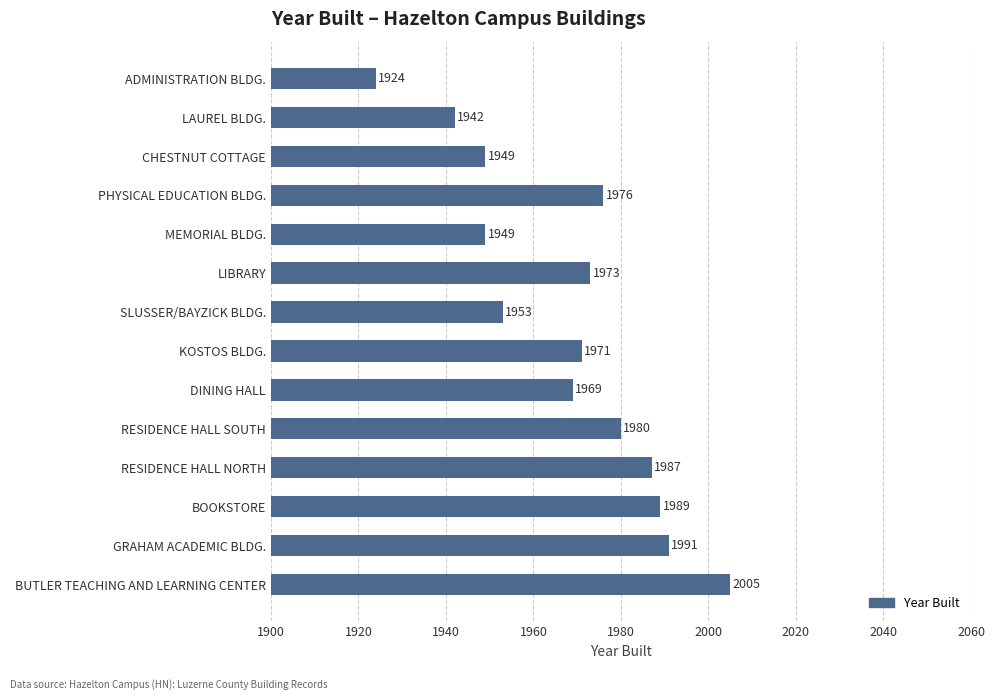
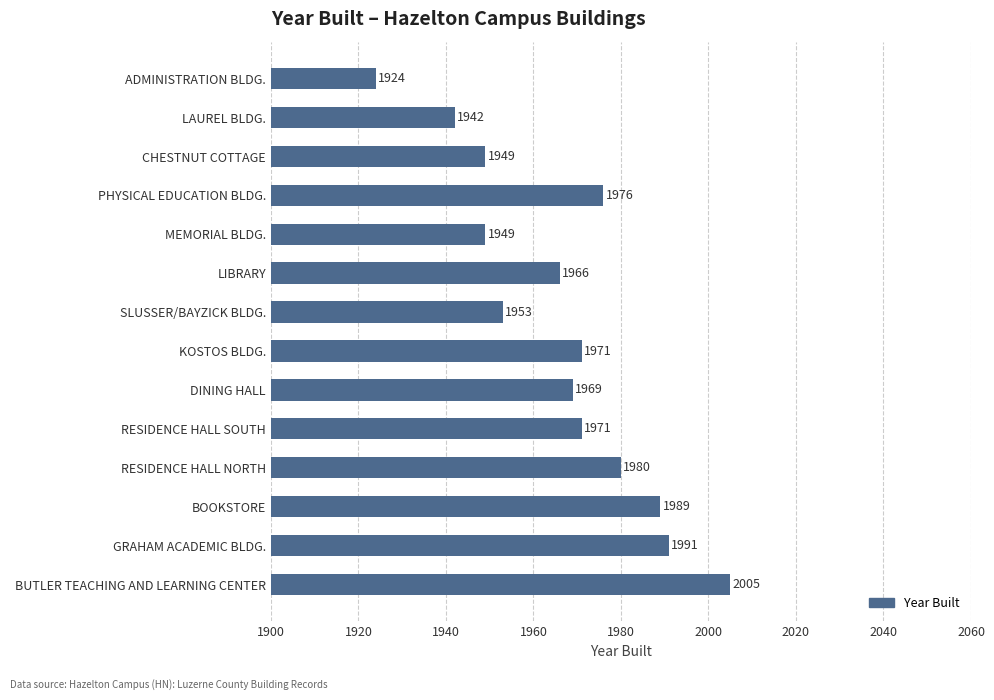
  {
    "ADMINISTRATION BLDG.": 1924,
    "LAUREL BLDG.": 1942,
    "CHESTNUT COTTAGE": 1949,
    "PHYSICAL EDUCATION BLDG.": 1976,
    "MEMORIAL BLDG.": 1949,
-   "LIBRARY": 1973,
+   "LIBRARY": 1966,
    "SLUSSER/BAYZICK BLDG.": 1953,
    "KOSTOS BLDG.": 1971,
    "DINING HALL": 1969,
-   "RESIDENCE HALL SOUTH": 1980,
-   "RESIDENCE HALL NORTH": 1987,
+   "RESIDENCE HALL SOUTH": 1971,
+   "RESIDENCE HALL NORTH": 1980,
    "BOOKSTORE": 1989,
    "GRAHAM ACADEMIC BLDG.": 1991,
    "BUTLER TEACHING AND LEARNING CENTER": 2005
  }
